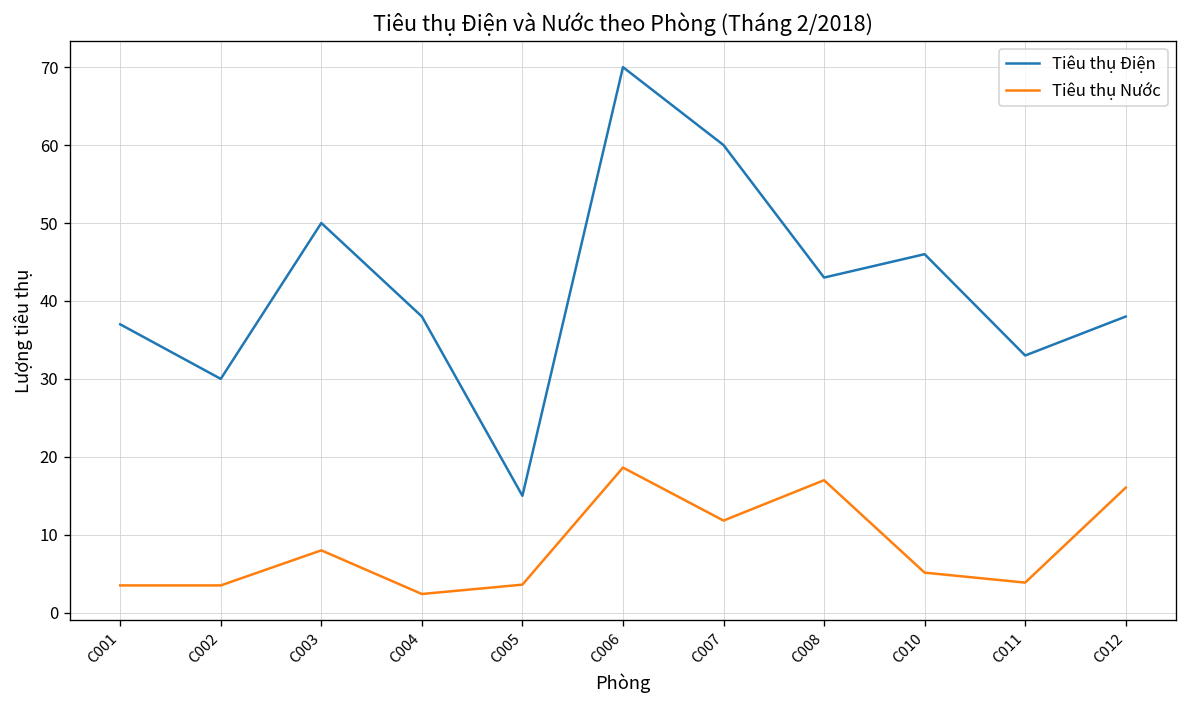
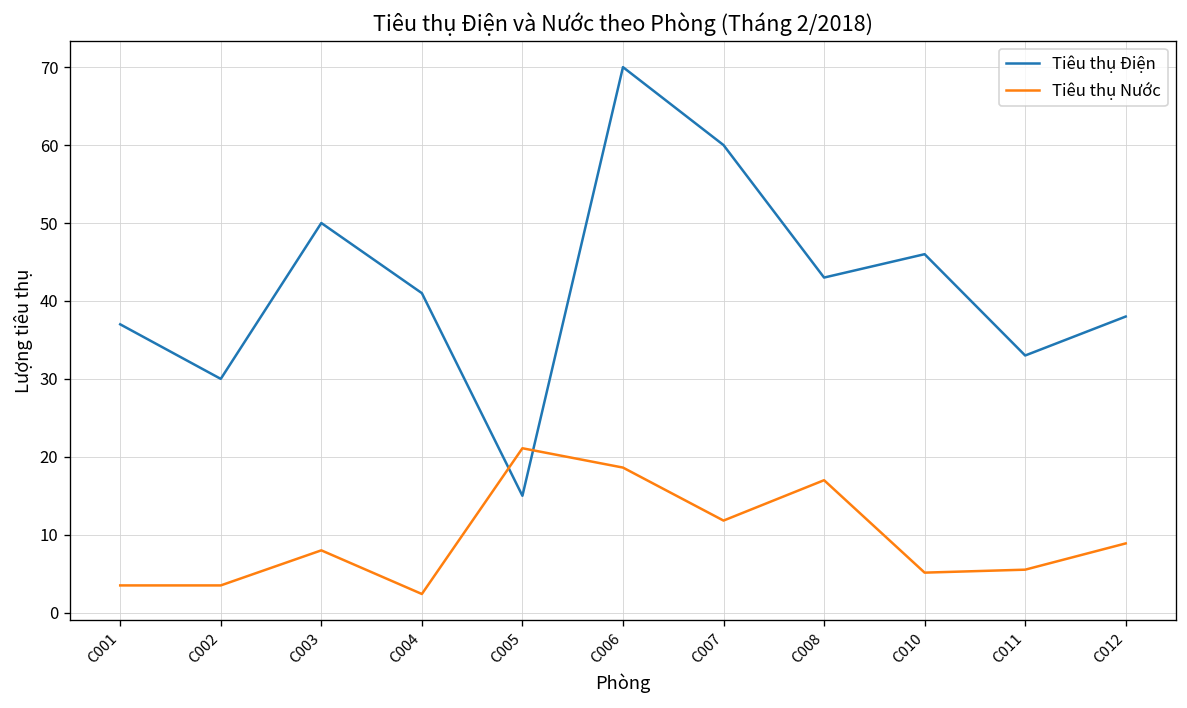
  {
    "Tiêu thụ Điện": {
      "C001": 37,
      "C002": 30,
      "C003": 50,
-     "C004": 38,
+     "C004": 41,
      "C005": 15,
      "C006": 70,
      "C007": 60,
      "C008": 43,
      "C010": 46,
      "C011": 33,
      "C012": 38
    },
    "Tiêu thụ Nước": {
      "C001": 4,
      "C002": 4,
      "C003": 8,
      "C004": 2,
-     "C005": 4,
+     "C005": 21,
      "C006": 19,
      "C007": 12,
      "C008": 17,
      "C010": 5,
-     "C011": 4,
-     "C012": 16
+     "C011": 6,
+     "C012": 9
    }
  }
